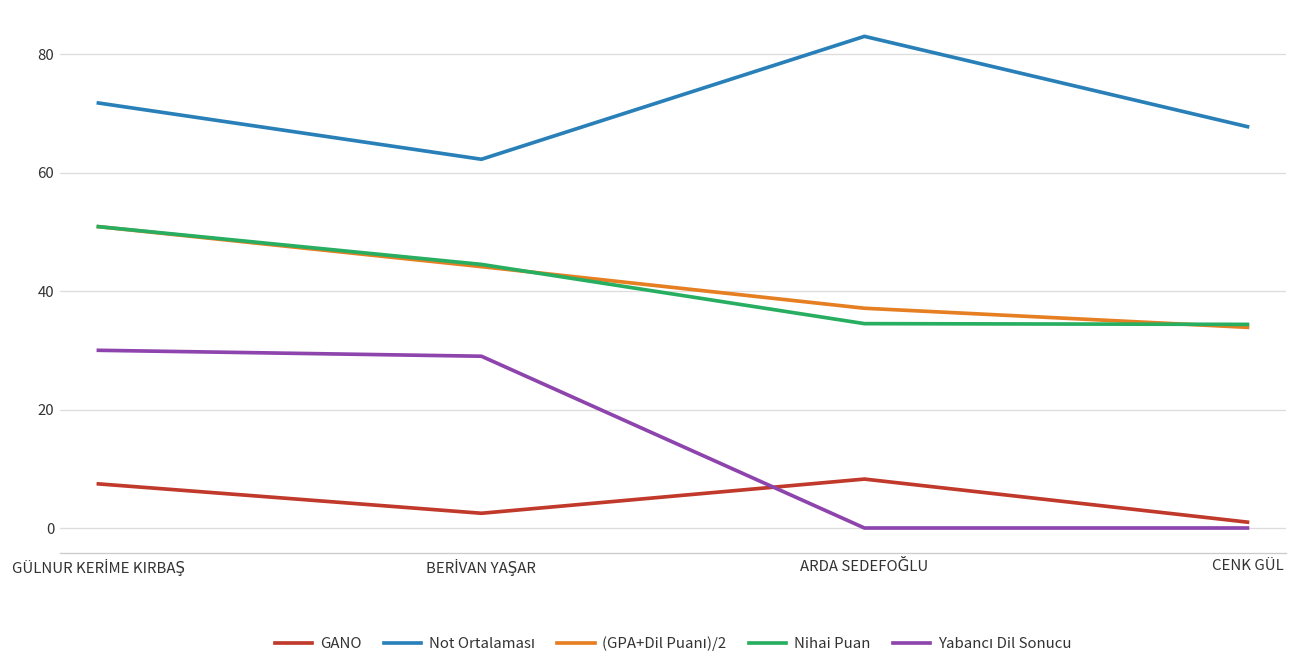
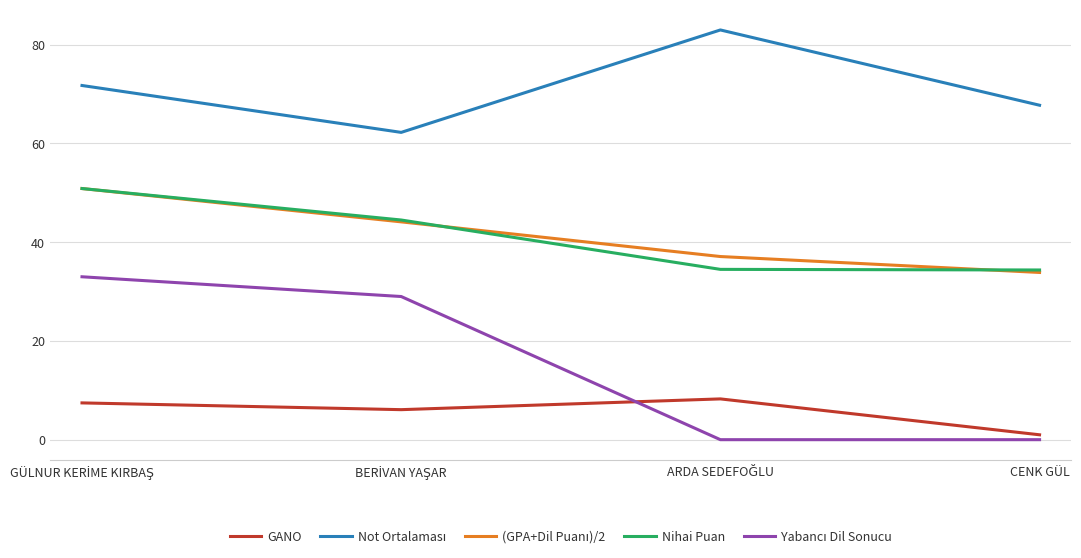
  {
    "GANO": {
      "GÜLNUR KERİME KIRBAŞ": 7,
-     "BERİVAN YAŞAR": 2,
+     "BERİVAN YAŞAR": 6,
      "ARDA SEDEFOĞLU": 8,
      "CENK GÜL": 1
    },
    "Not Ortalaması": {
      "GÜLNUR KERİME KIRBAŞ": 72,
      "BERİVAN YAŞAR": 62,
      "ARDA SEDEFOĞLU": 83,
      "CENK GÜL": 68
    },
    "(GPA+Dil Puanı)/2": {
      "ARDA SEDEFOĞLU": 37
    },
    "Nihai Puan": {
      "ARDA SEDEFOĞLU": 35
    },
    "Yabancı Dil Sonucu": {
-     "GÜLNUR KERİME KIRBAŞ": 30,
+     "GÜLNUR KERİME KIRBAŞ": 33,
      "BERİVAN YAŞAR": 29,
      "ARDA SEDEFOĞLU": 0,
      "CENK GÜL": 0
    }
  }
